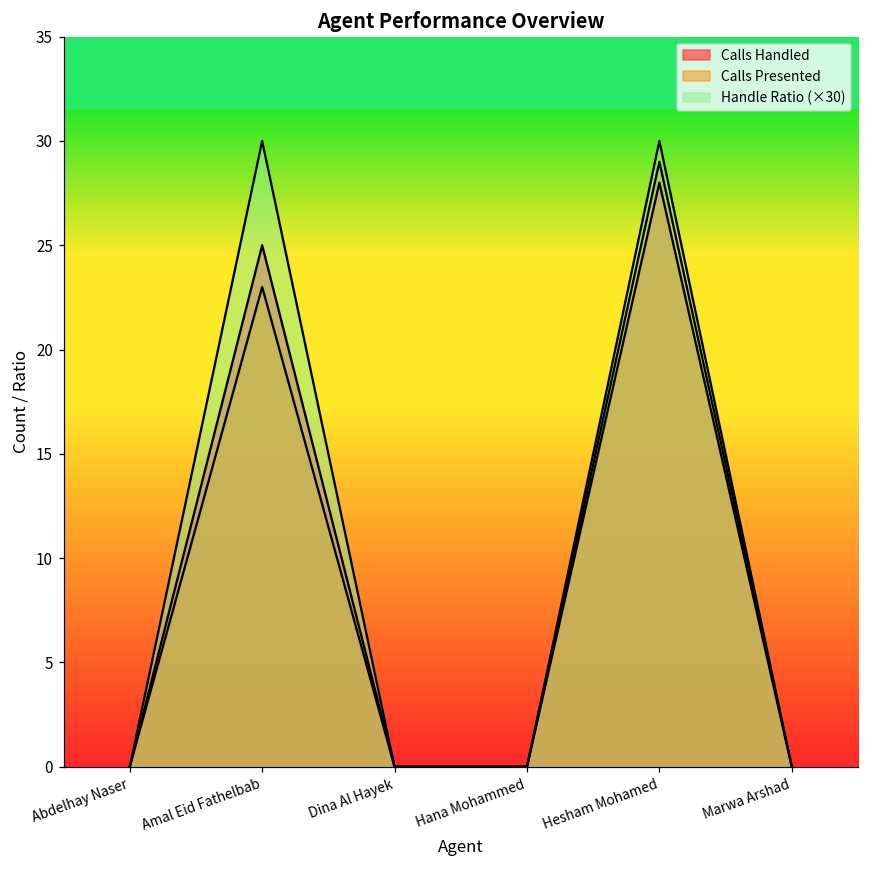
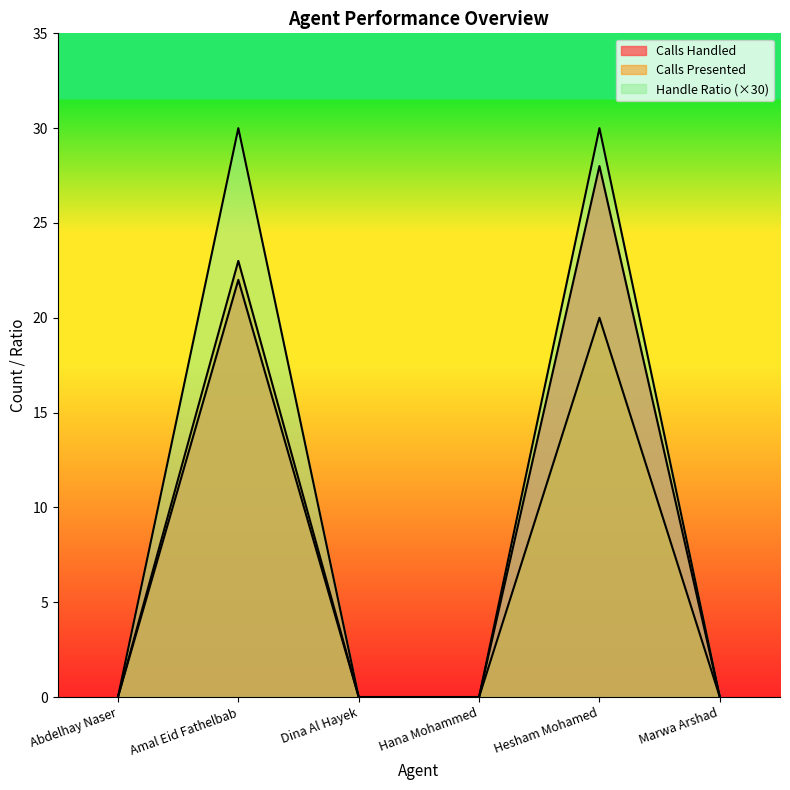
  {
    "Calls Handled": {
-     "Amal Eid Fathelbab": 25,
+     "Amal Eid Fathelbab": 22,
      "Hesham Mohamed": 28
    },
    "Calls Presented": {
      "Amal Eid Fathelbab": 23,
-     "Hesham Mohamed": 29
+     "Hesham Mohamed": 20
    },
    "Handle Ratio (×30)": {
      "Amal Eid Fathelbab": 30,
      "Hesham Mohamed": 30
    }
  }
